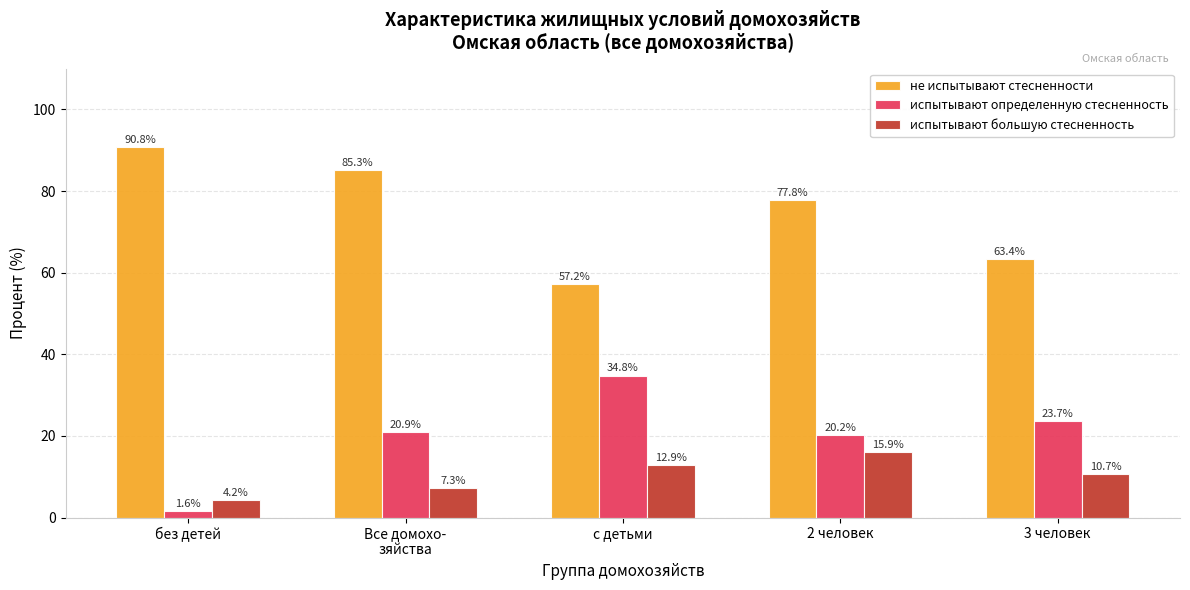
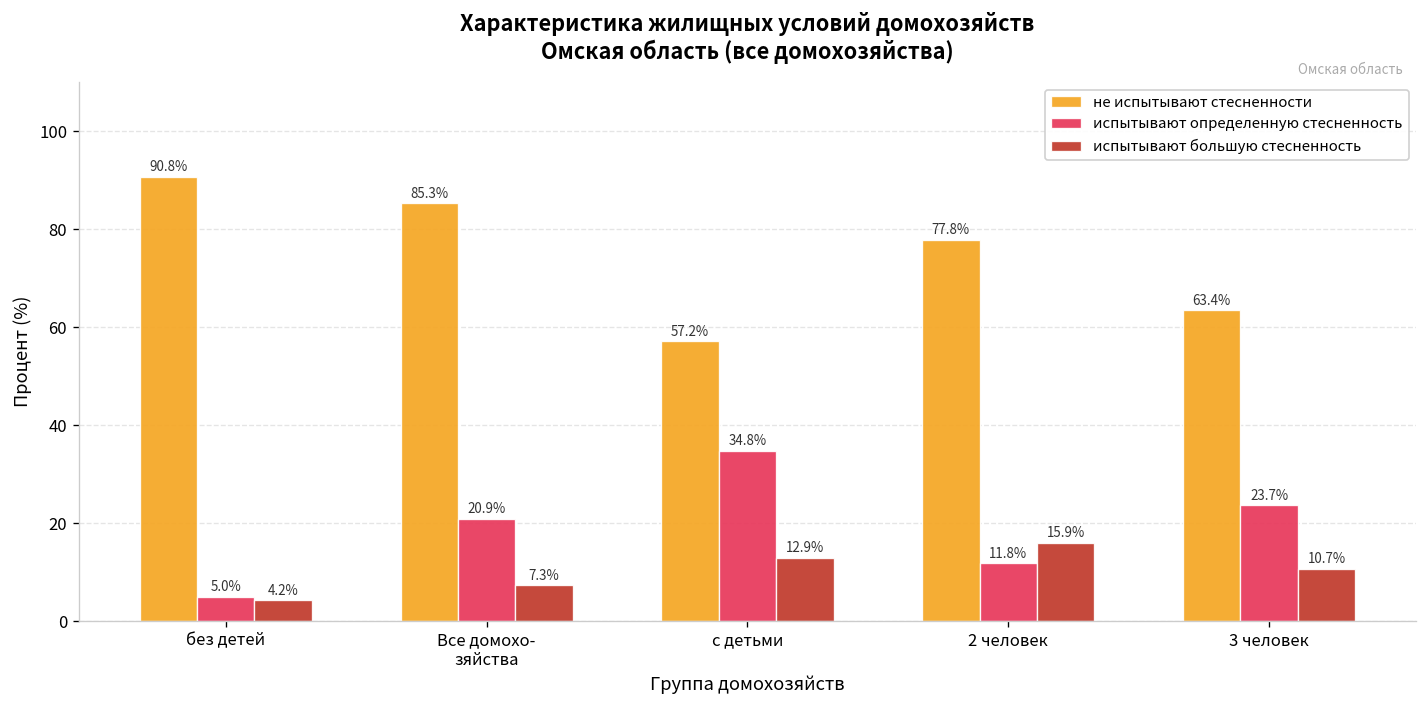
  {
    "не испытывают стесненности": {
      "без детей": "90.8%",
      "Все домохо- зяйства": "85.3%",
      "с детьми": "57.2%",
      "2 человек": "77.8%",
      "3 человек": "63.4%"
    },
    "испытывают определенную стесненность": {
-     "без детей": "1.6%",
+     "без детей": "5.0%",
      "Все домохо- зяйства": "20.9%",
      "с детьми": "34.8%",
-     "2 человек": "20.2%",
+     "2 человек": "11.8%",
      "3 человек": "23.7%"
    },
    "испытывают большую стесненность": {
      "без детей": "4.2%",
      "Все домохо- зяйства": "7.3%",
      "с детьми": "12.9%",
      "2 человек": "15.9%",
      "3 человек": "10.7%"
    }
  }
